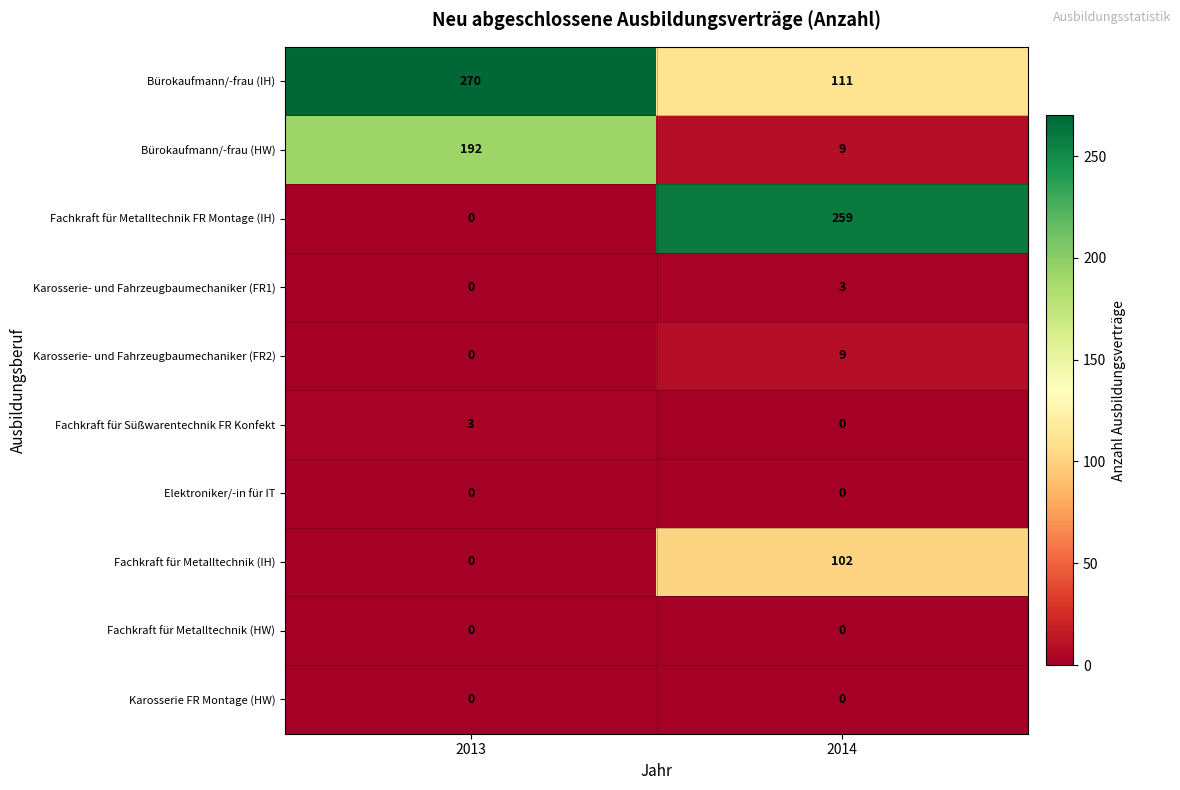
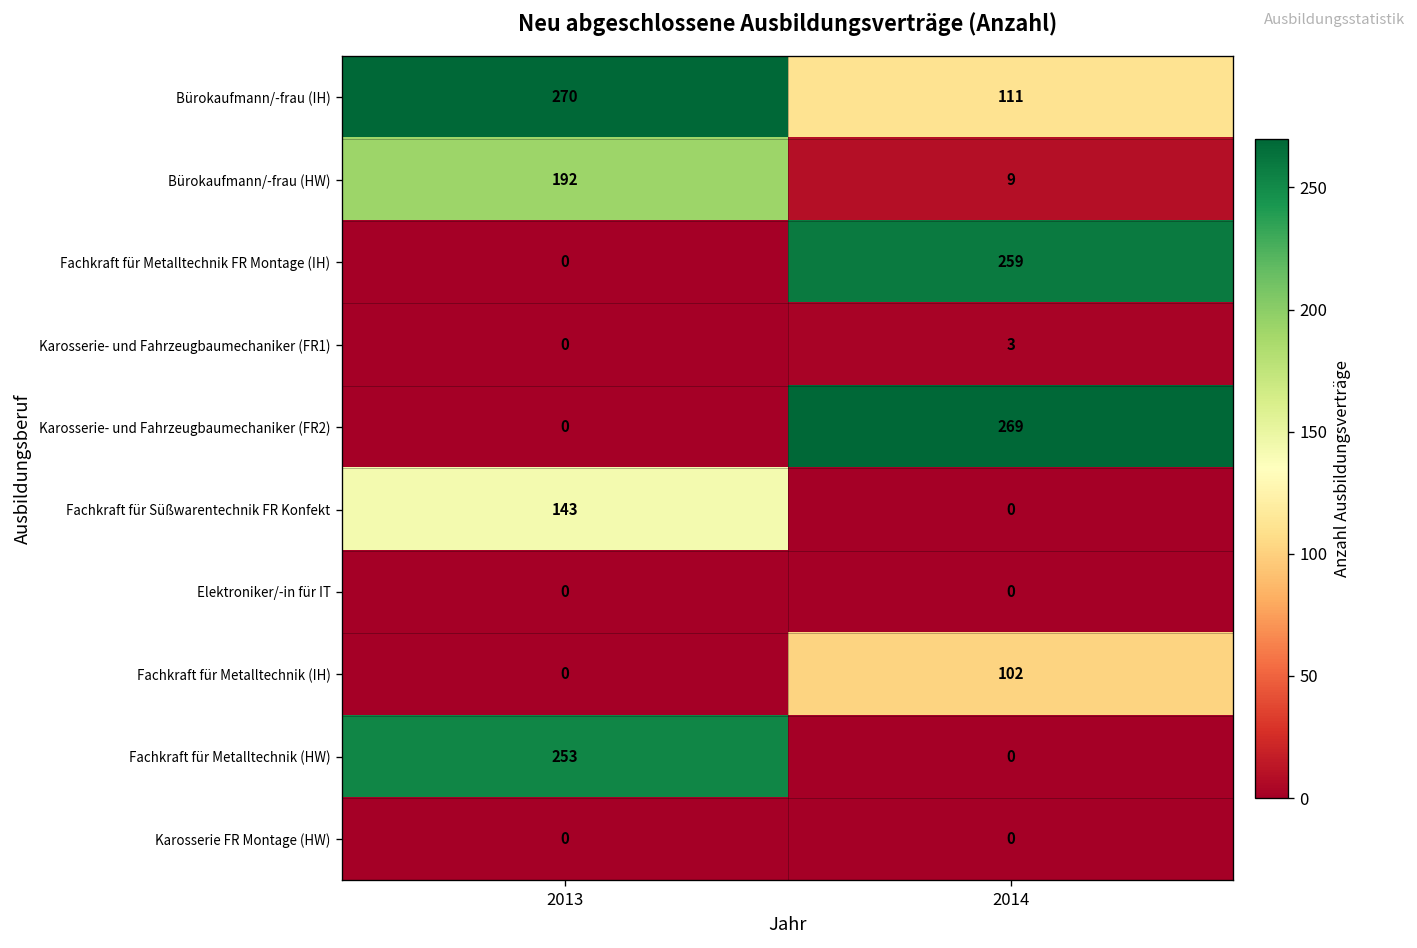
  {
    "Bürokaufmann/-frau (IH)": {
      "2013": 270,
      "2014": 111
    },
    "Bürokaufmann/-frau (HW)": {
      "2013": 192,
      "2014": 9
    },
    "Fachkraft für Metalltechnik FR Montage (IH)": {
      "2013": 0,
      "2014": 259
    },
    "Karosserie- und Fahrzeugbaumechaniker (FR1)": {
      "2013": 0,
      "2014": 3
    },
    "Karosserie- und Fahrzeugbaumechaniker (FR2)": {
      "2013": 0,
-     "2014": 9
+     "2014": 269
    },
    "Fachkraft für Süßwarentechnik FR Konfekt": {
-     "2013": 3,
+     "2013": 143,
      "2014": 0
    },
    "Elektroniker/-in für IT": {
      "2013": 0,
      "2014": 0
    },
    "Fachkraft für Metalltechnik (IH)": {
      "2013": 0,
      "2014": 102
    },
    "Fachkraft für Metalltechnik (HW)": {
-     "2013": 0,
+     "2013": 253,
      "2014": 0
    },
    "Karosserie FR Montage (HW)": {
      "2013": 0,
      "2014": 0
    }
  }
